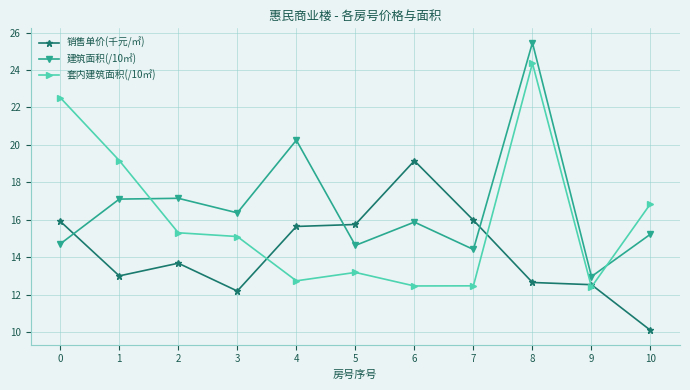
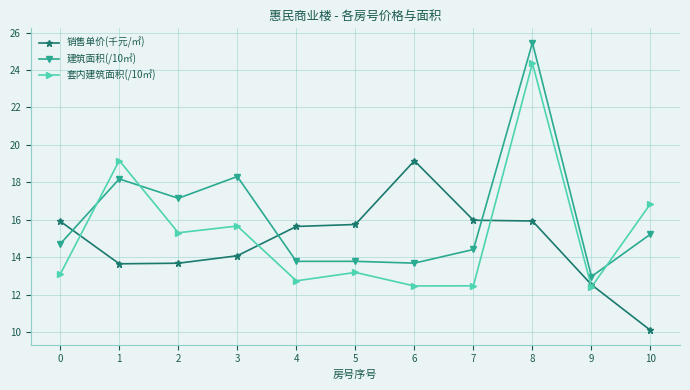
  {
    "销售单价(千元/㎡)": {
      "0": 15.9,
-     "1": 13.0,
+     "1": 13.6,
      "2": 13.7,
-     "3": 12.2,
+     "3": 14.1,
      "4": 15.6,
      "5": 15.7,
      "6": 19.2,
      "7": 16.0,
-     "8": 12.7,
+     "8": 15.9,
      "10": 10.1
    },
    "建筑面积(/10㎡)": {
      "0": 14.7,
-     "1": 17.1,
+     "1": 18.2,
      "2": 17.1,
-     "3": 16.4,
-     "4": 20.3,
-     "5": 14.6,
-     "6": 15.9,
+     "3": 18.3,
+     "4": 13.8,
+     "5": 13.8,
+     "6": 13.7,
      "7": 14.4,
      "8": 25.5,
      "9": 13.0,
      "10": 15.2
    },
    "套内建筑面积(/10㎡)": {
-     "0": 22.5,
+     "0": 13.1,
      "1": 19.2,
      "2": 15.3,
-     "3": 15.1,
+     "3": 15.7,
      "4": 12.7,
      "5": 13.2,
      "6": 12.5,
      "7": 12.5,
      "8": 24.4,
      "10": 16.9
    }
  }
